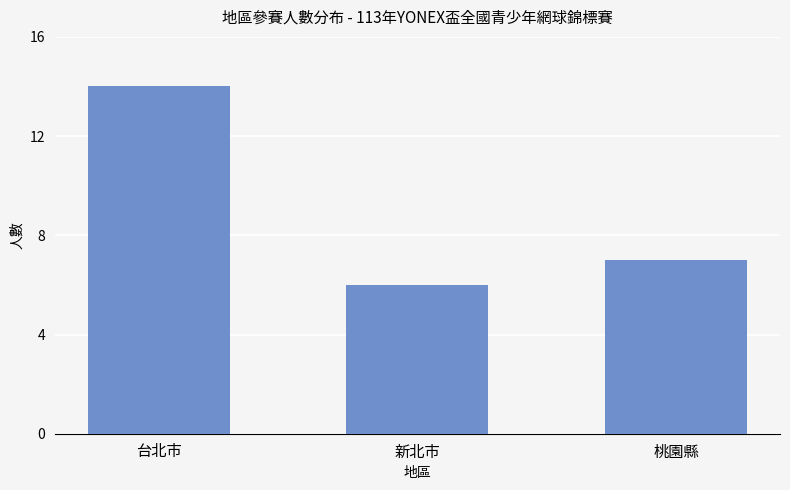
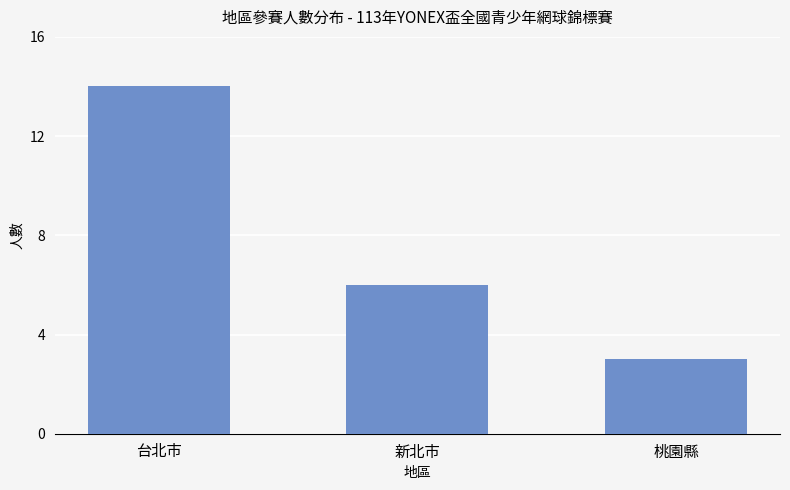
  {
    "台北市": 14,
    "新北市": 6,
-   "桃園縣": 7
+   "桃園縣": 3
  }
